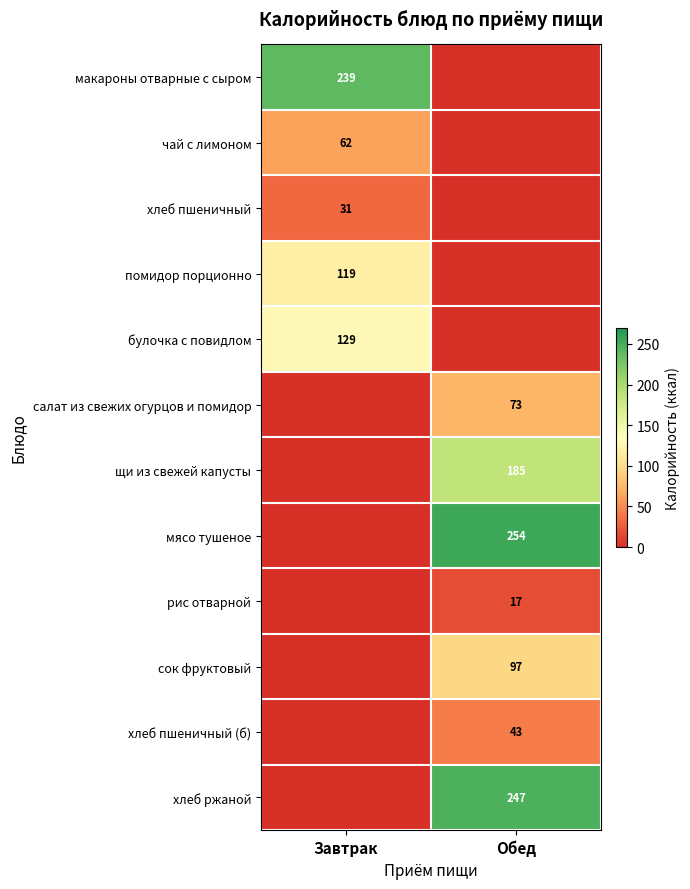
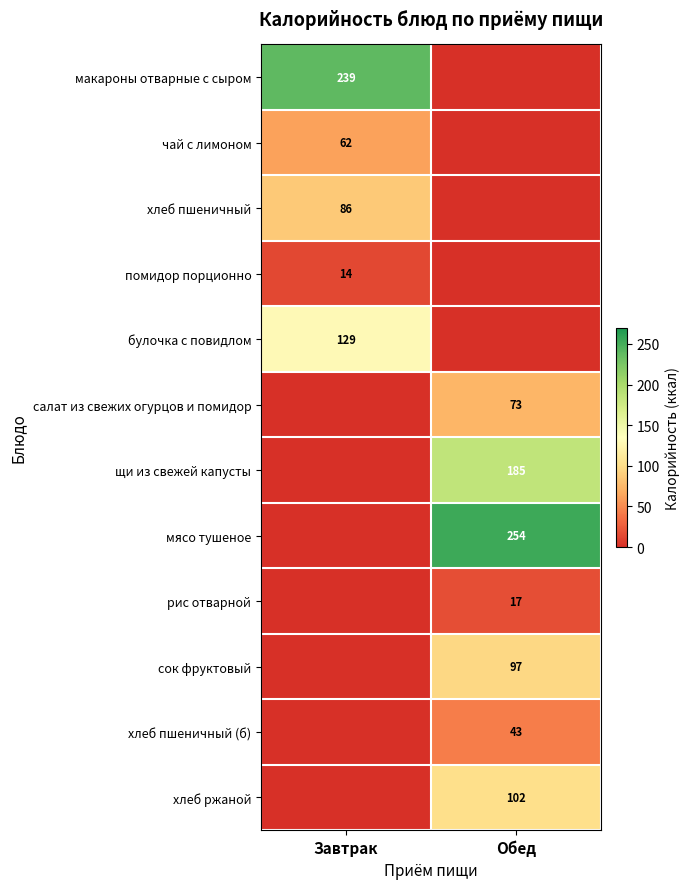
  {
    "макароны отварные с сыром": {
      "Завтрак": 239
    },
    "чай с лимоном": {
      "Завтрак": 62
    },
    "хлеб пшеничный": {
-     "Завтрак": 31
+     "Завтрак": 86
    },
    "помидор порционно": {
-     "Завтрак": 119
+     "Завтрак": 14
    },
    "булочка с повидлом": {
      "Завтрак": 129
    },
    "салат из свежих огурцов и помидор": {
      "Обед": 73
    },
    "щи из свежей капусты": {
      "Обед": 185
    },
    "мясо тушеное": {
      "Обед": 254
    },
    "рис отварной": {
      "Обед": 17
    },
    "сок фруктовый": {
      "Обед": 97
    },
    "хлеб пшеничный (б)": {
      "Обед": 43
    },
    "хлеб ржаной": {
-     "Обед": 247
+     "Обед": 102
    }
  }
